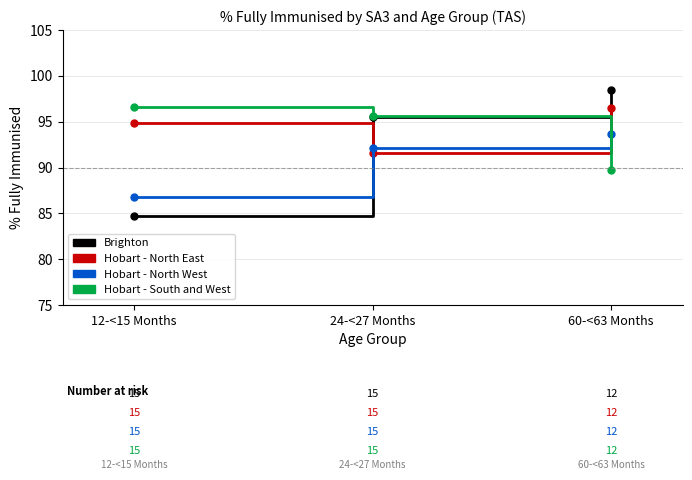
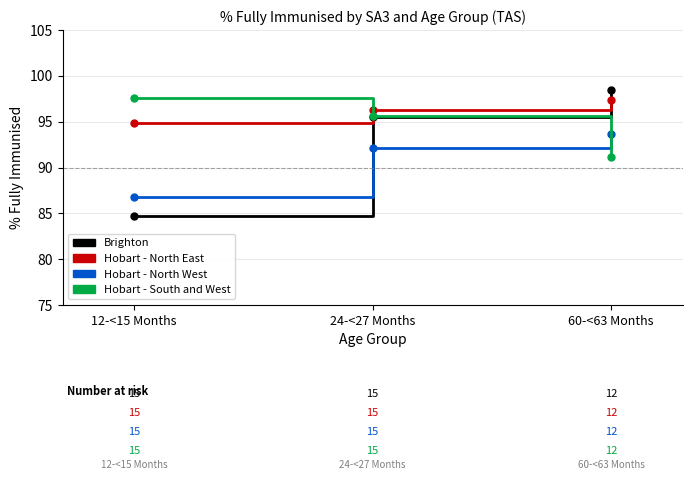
  {
    "Brighton": {
      "12-<15 Months": 85,
      "60-<63 Months": 98
    },
    "Hobart - North East": {
      "12-<15 Months": 95,
-     "24-<27 Months": 92,
-     "60-<63 Months": 96.5
+     "24-<27 Months": 96,
+     "60-<63 Months": 97.4
    },
    "Hobart - North West": {
      "12-<15 Months": 87,
      "24-<27 Months": 92,
      "60-<63 Months": 94
    },
    "Hobart - South and West": {
-     "12-<15 Months": 97,
-     "60-<63 Months": 90
+     "12-<15 Months": 98,
+     "60-<63 Months": 91
    }
  }
